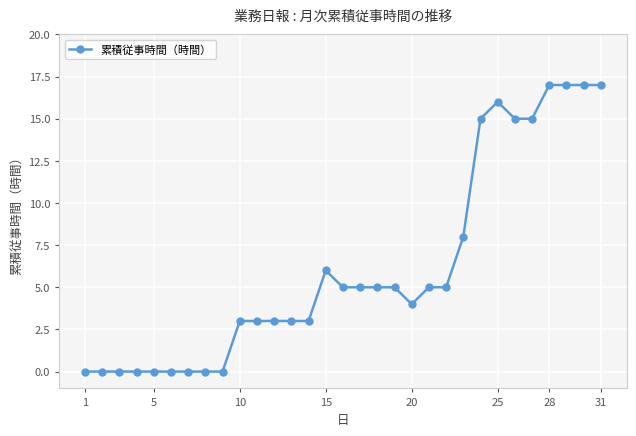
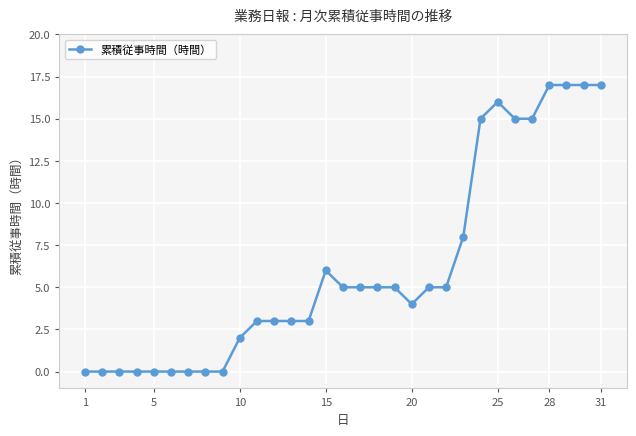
  {
    "1": 0,
    "5": 0,
-   "10": 3,
+   "10": 2,
    "15": 6,
    "20": 4,
    "25": 16,
    "28": 17,
    "31": 17
  }
